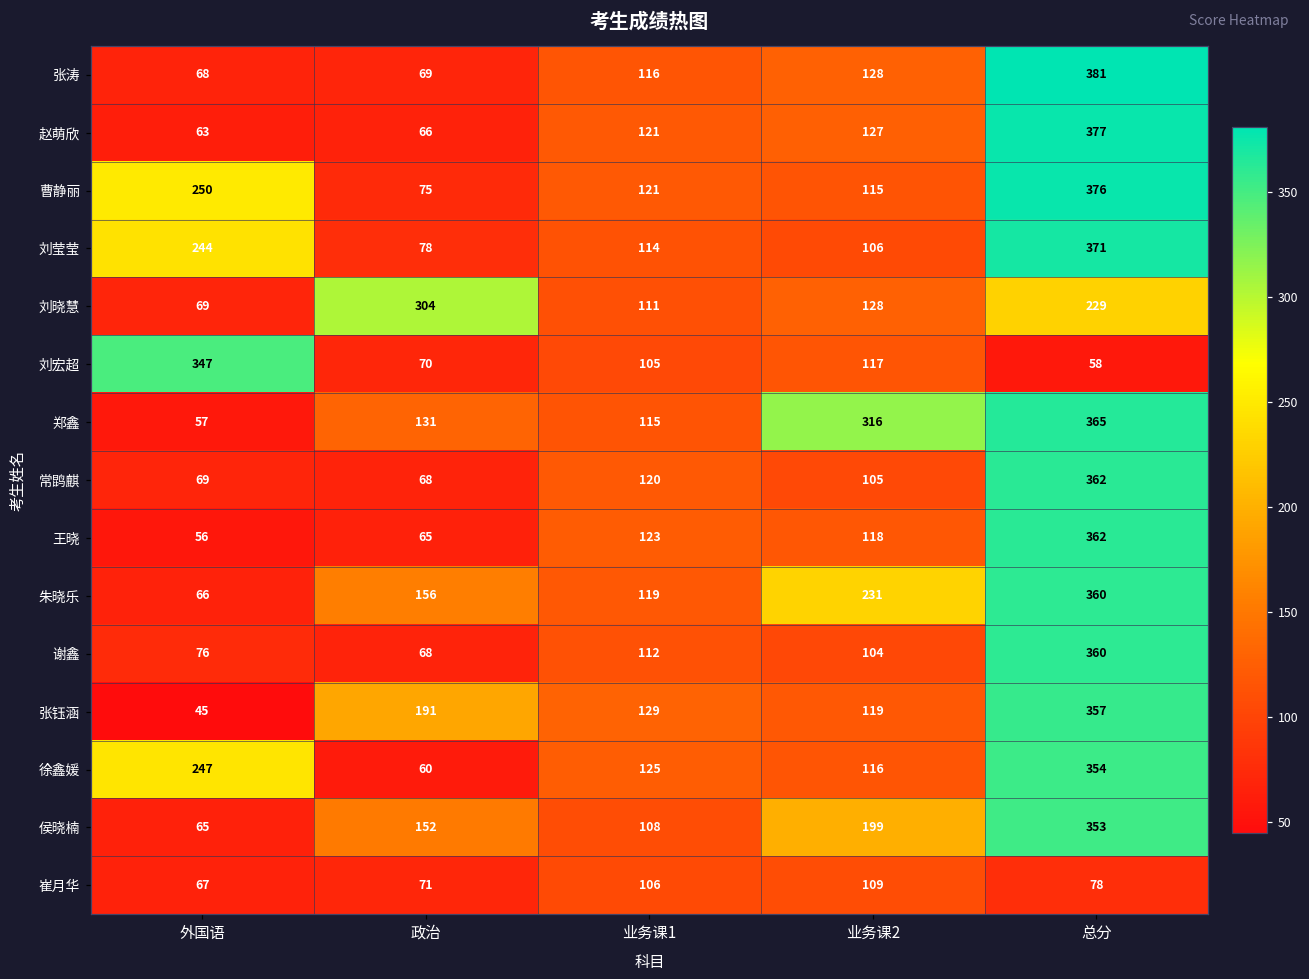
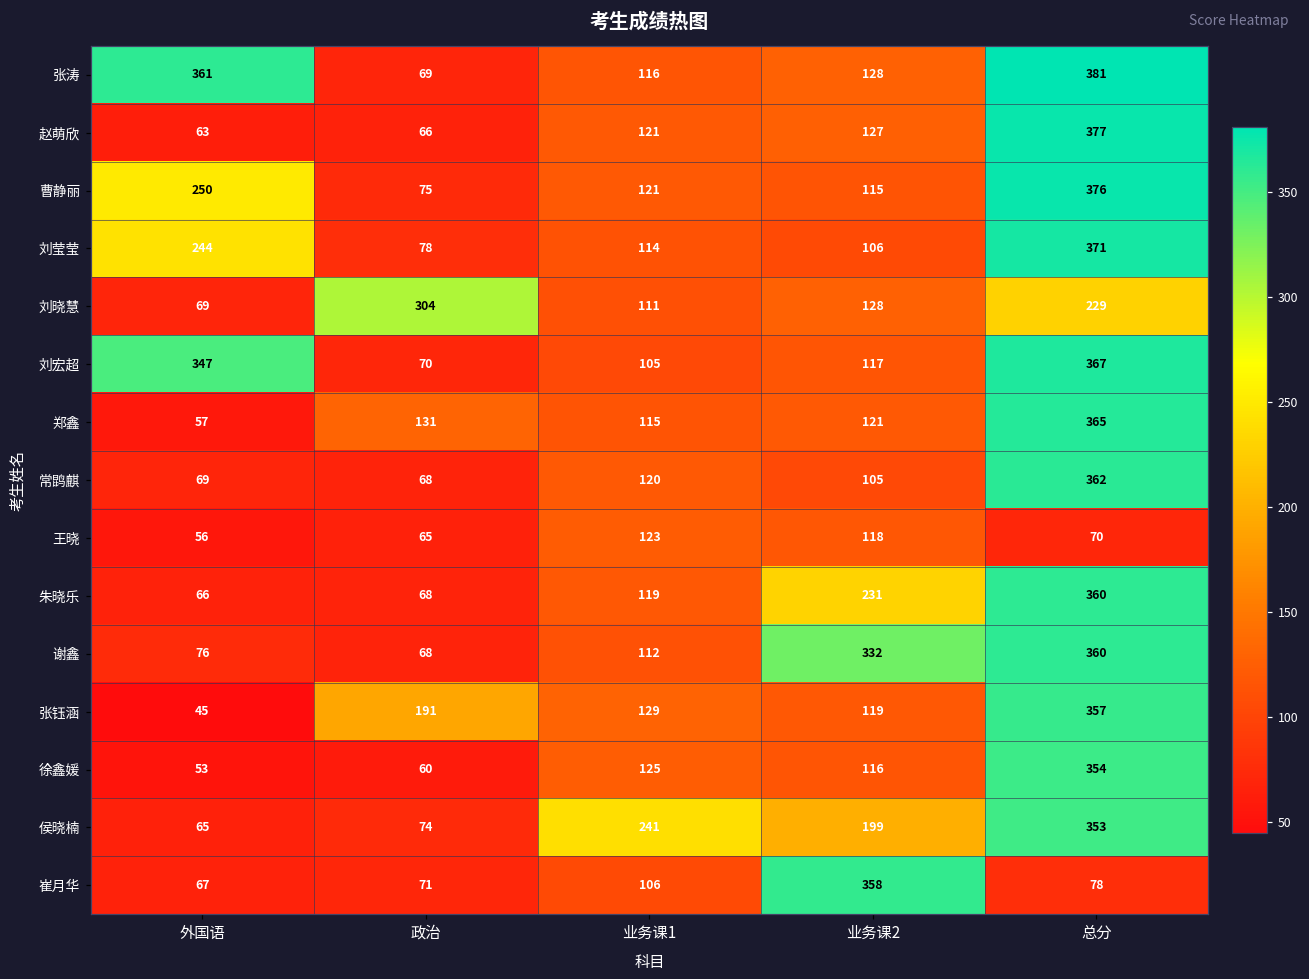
  {
    "张涛": {
-     "外国语": 68,
+     "外国语": 361,
      "政治": 69,
      "业务课1": 116,
      "业务课2": 128,
      "总分": 381
    },
    "赵萌欣": {
      "外国语": 63,
      "政治": 66,
      "业务课1": 121,
      "业务课2": 127,
      "总分": 377
    },
    "曹静丽": {
      "外国语": 250,
      "政治": 75,
      "业务课1": 121,
      "业务课2": 115,
      "总分": 376
    },
    "刘莹莹": {
      "外国语": 244,
      "政治": 78,
      "业务课1": 114,
      "业务课2": 106,
      "总分": 371
    },
    "刘晓慧": {
      "外国语": 69,
      "政治": 304,
      "业务课1": 111,
      "业务课2": 128,
      "总分": 229
    },
    "刘宏超": {
      "外国语": 347,
      "政治": 70,
      "业务课1": 105,
      "业务课2": 117,
-     "总分": 58
+     "总分": 367
    },
    "郑鑫": {
      "外国语": 57,
      "政治": 131,
      "业务课1": 115,
-     "业务课2": 316,
+     "业务课2": 121,
      "总分": 365
    },
    "常鹍麒": {
      "外国语": 69,
      "政治": 68,
      "业务课1": 120,
      "业务课2": 105,
      "总分": 362
    },
    "王晓": {
      "外国语": 56,
      "政治": 65,
      "业务课1": 123,
      "业务课2": 118,
-     "总分": 362
+     "总分": 70
    },
    "朱晓乐": {
      "外国语": 66,
-     "政治": 156,
+     "政治": 68,
      "业务课1": 119,
      "业务课2": 231,
      "总分": 360
    },
    "谢鑫": {
      "外国语": 76,
      "政治": 68,
      "业务课1": 112,
-     "业务课2": 104,
+     "业务课2": 332,
      "总分": 360
    },
    "张钰涵": {
      "外国语": 45,
      "政治": 191,
      "业务课1": 129,
      "业务课2": 119,
      "总分": 357
    },
    "徐鑫媛": {
-     "外国语": 247,
+     "外国语": 53,
      "政治": 60,
      "业务课1": 125,
      "业务课2": 116,
      "总分": 354
    },
    "侯晓楠": {
      "外国语": 65,
-     "政治": 152,
-     "业务课1": 108,
+     "政治": 74,
+     "业务课1": 241,
      "业务课2": 199,
      "总分": 353
    },
    "崔月华": {
      "外国语": 67,
      "政治": 71,
      "业务课1": 106,
-     "业务课2": 109,
+     "业务课2": 358,
      "总分": 78
    }
  }
